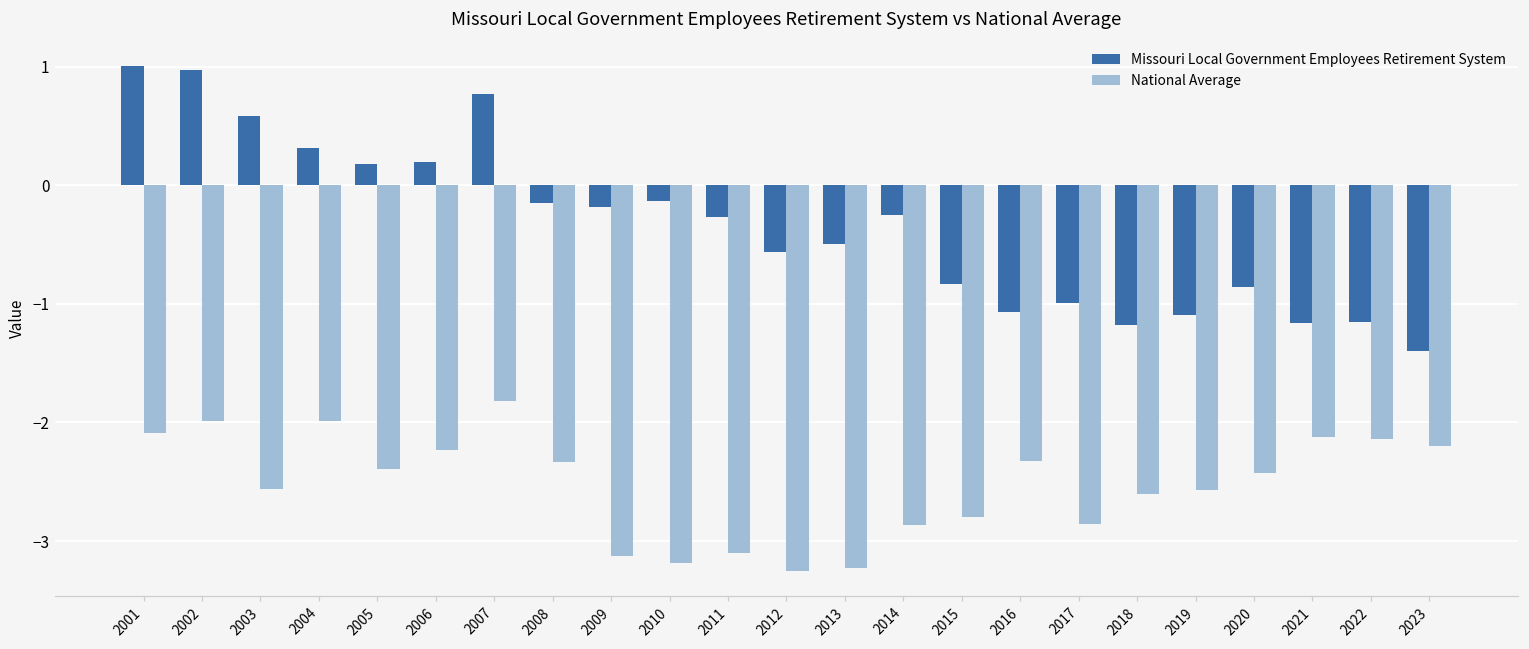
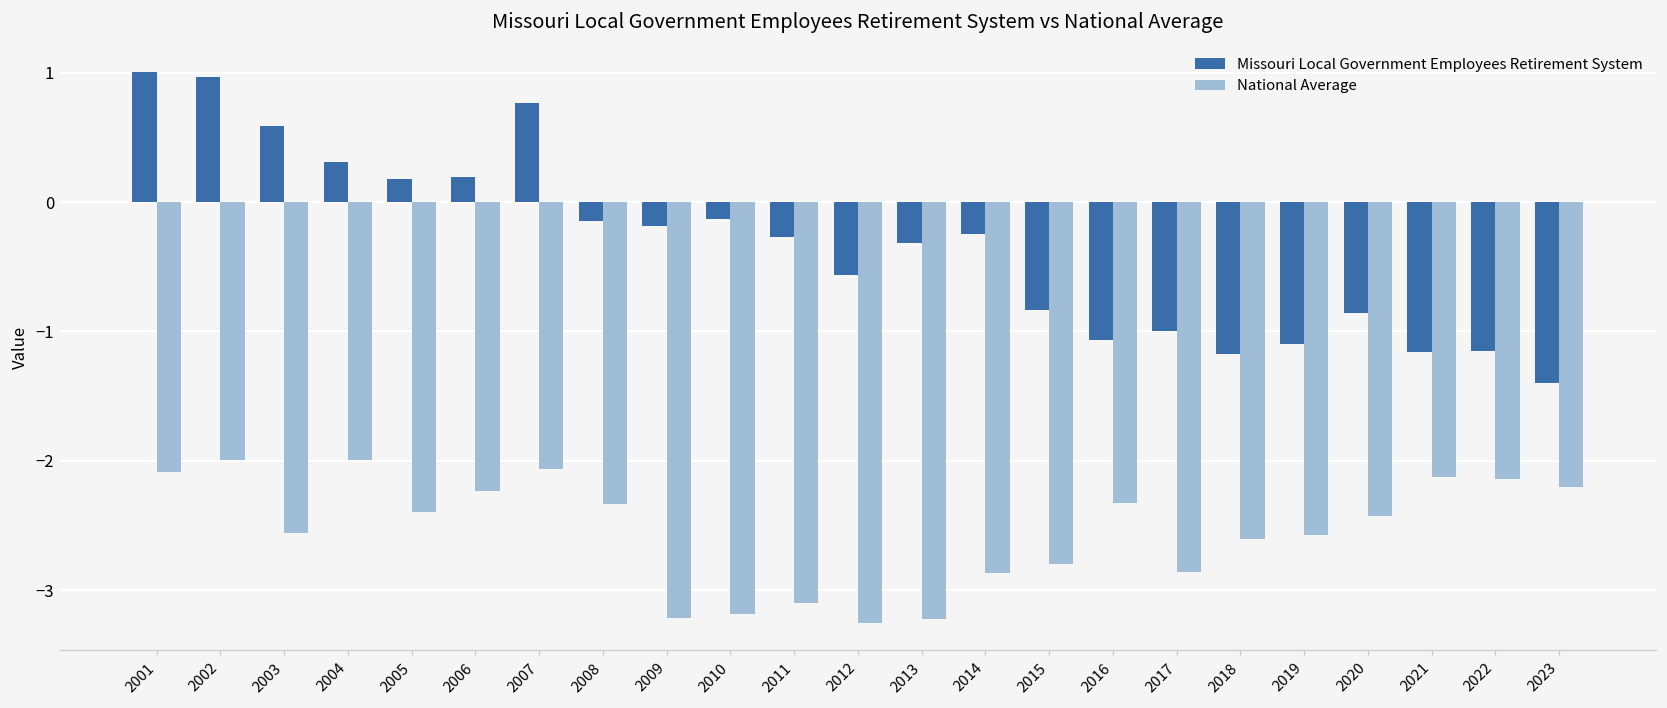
  {
    "Missouri Local Government Employees Retirement System": {
      "2001": 1.01,
      "2002": 0.97,
      "2003": 0.59,
      "2004": 0.31,
      "2005": 0.18,
      "2006": 0.19,
      "2007": 0.77,
      "2008": -0.15,
      "2009": -0.19,
      "2010": -0.13,
      "2011": -0.27,
      "2012": -0.57,
-     "2013": -0.49,
+     "2013": -0.32,
      "2014": -0.25,
      "2015": -0.83,
      "2016": -1.07,
      "2017": -0.99,
      "2018": -1.18,
      "2019": -1.10,
      "2020": -0.86,
      "2021": -1.16,
      "2022": -1.15,
      "2023": -1.40
    },
    "National Average": {
      "2001": -2.08,
      "2002": -1.99,
      "2003": -2.56,
      "2004": -1.99,
      "2005": -2.39,
      "2006": -2.23,
-     "2007": -1.82,
+     "2007": -2.07,
      "2008": -2.34,
-     "2009": -3.12,
+     "2009": -3.21,
      "2010": -3.19,
      "2011": -3.10,
      "2012": -3.25,
      "2013": -3.23,
      "2014": -2.87,
      "2015": -2.80,
      "2016": -2.33,
      "2017": -2.86,
      "2018": -2.61,
      "2019": -2.57,
      "2020": -2.42,
      "2021": -2.12,
      "2022": -2.14,
      "2023": -2.20
    }
  }
